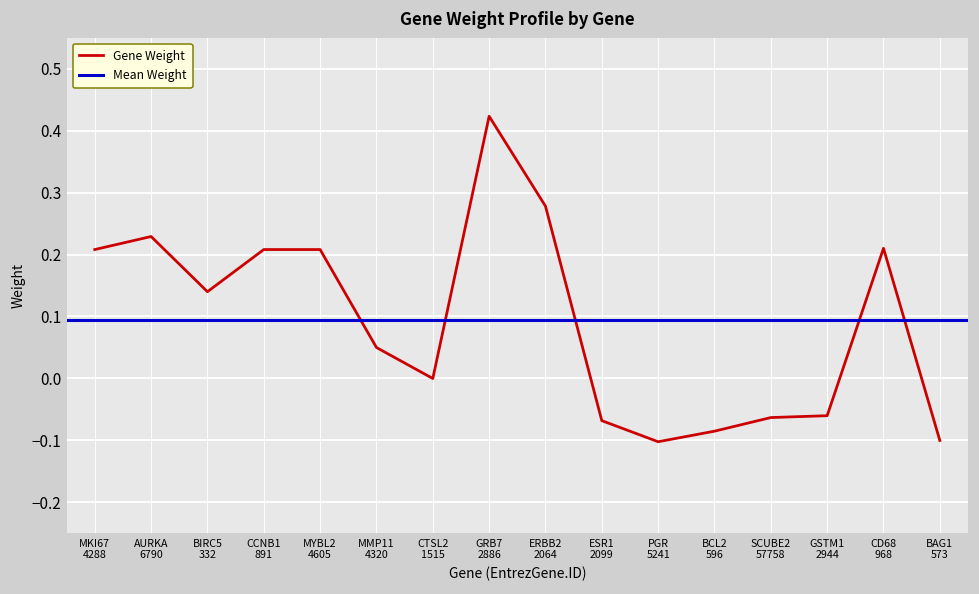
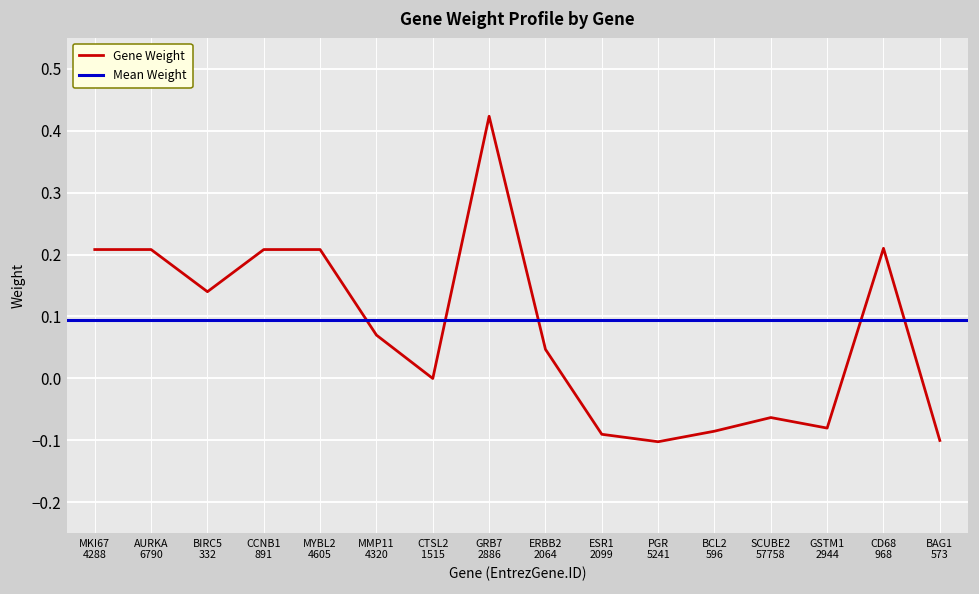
  {
    "MKI67 4288": 0.21,
-   "AURKA 6790": 0.23,
+   "AURKA 6790": 0.21,
    "BIRC5 332": 0.14,
    "CCNB1 891": 0.21,
    "MYBL2 4605": 0.21,
-   "MMP11 4320": 0.05,
+   "MMP11 4320": 0.07,
    "CTSL2 1515": 0.00,
    "GRB7 2886": 0.42,
-   "ERBB2 2064": 0.28,
-   "ESR1 2099": -0.07,
+   "ERBB2 2064": 0.05,
+   "ESR1 2099": -0.09,
    "PGR 5241": -0.10,
    "BCL2 596": -0.09,
    "SCUBE2 57758": -0.06,
-   "GSTM1 2944": -0.06,
+   "GSTM1 2944": -0.08,
    "CD68 968": 0.21,
    "BAG1 573": -0.10
  }
